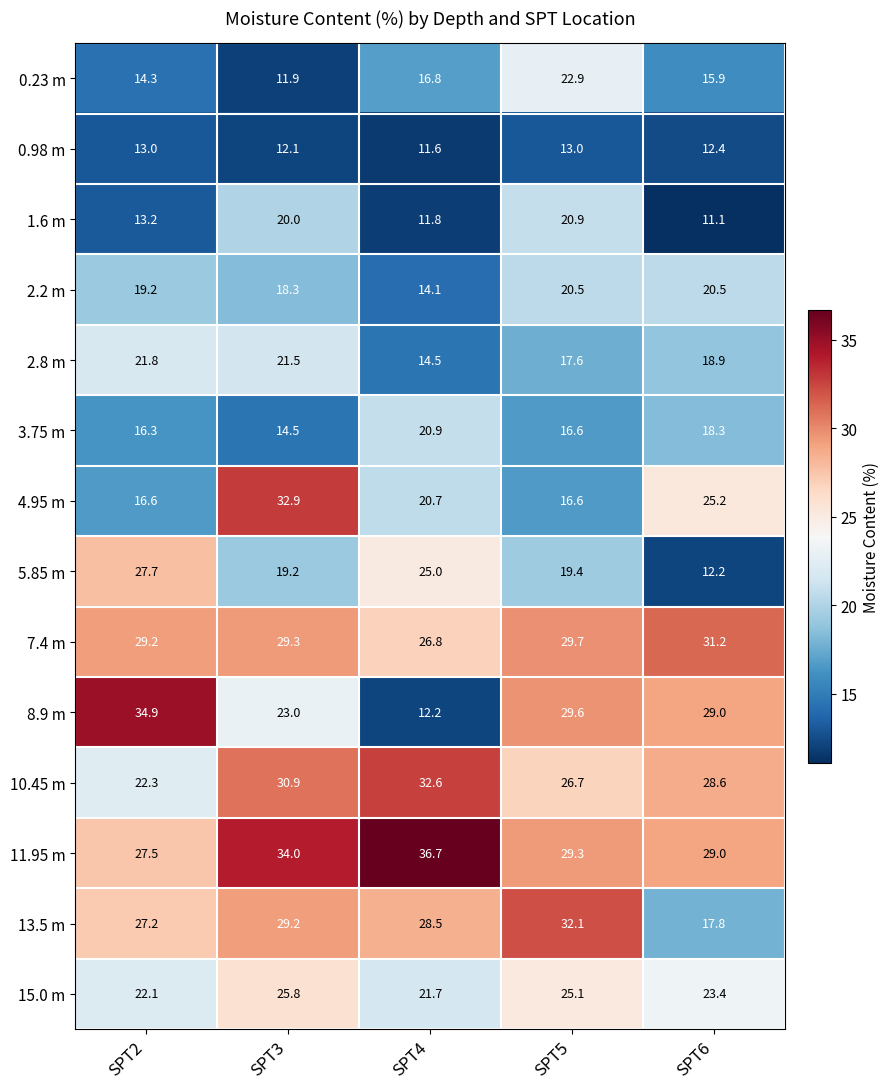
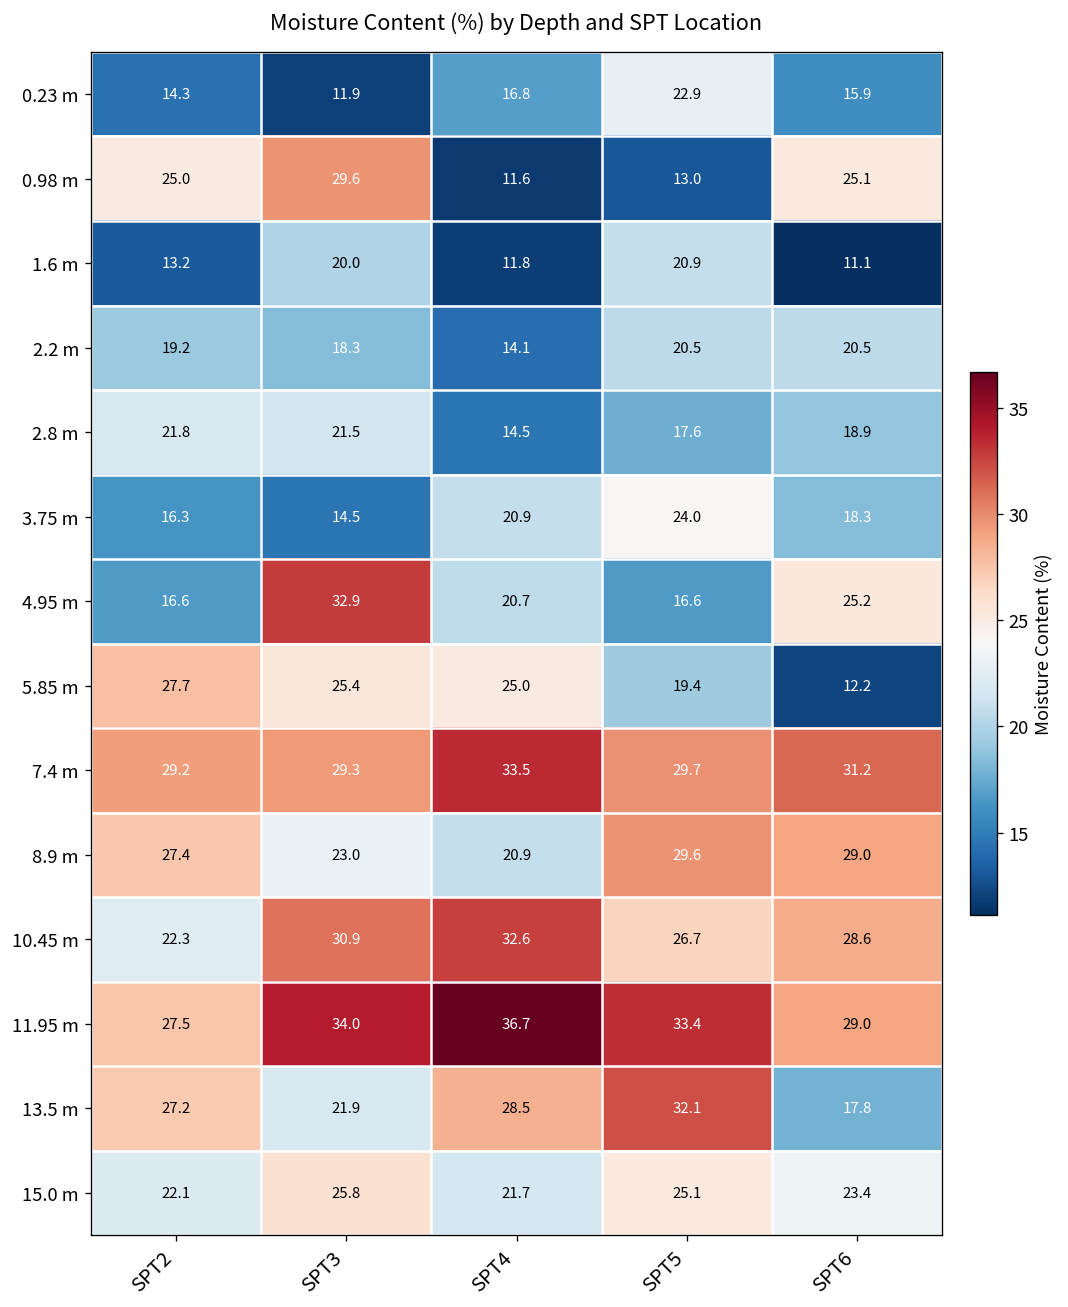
  {
    "0.23 m": {
      "SPT2": 14.3,
      "SPT3": 11.9,
      "SPT4": 16.8,
      "SPT5": 22.9,
      "SPT6": 15.9
    },
    "0.98 m": {
-     "SPT2": 13.0,
-     "SPT3": 12.1,
+     "SPT2": 25.0,
+     "SPT3": 29.6,
      "SPT4": 11.6,
      "SPT5": 13.0,
-     "SPT6": 12.4
+     "SPT6": 25.1
    },
    "1.6 m": {
      "SPT2": 13.2,
      "SPT3": 20.0,
      "SPT4": 11.8,
      "SPT5": 20.9,
      "SPT6": 11.1
    },
    "2.2 m": {
      "SPT2": 19.2,
      "SPT3": 18.3,
      "SPT4": 14.1,
      "SPT5": 20.5,
      "SPT6": 20.5
    },
    "2.8 m": {
      "SPT2": 21.8,
      "SPT3": 21.5,
      "SPT4": 14.5,
      "SPT5": 17.6,
      "SPT6": 18.9
    },
    "3.75 m": {
      "SPT2": 16.3,
      "SPT3": 14.5,
      "SPT4": 20.9,
-     "SPT5": 16.6,
+     "SPT5": 24.0,
      "SPT6": 18.3
    },
    "4.95 m": {
      "SPT2": 16.6,
      "SPT3": 32.9,
      "SPT4": 20.7,
      "SPT5": 16.6,
      "SPT6": 25.2
    },
    "5.85 m": {
      "SPT2": 27.7,
-     "SPT3": 19.2,
+     "SPT3": 25.4,
      "SPT4": 25.0,
      "SPT5": 19.4,
      "SPT6": 12.2
    },
    "7.4 m": {
      "SPT2": 29.2,
      "SPT3": 29.3,
-     "SPT4": 26.8,
+     "SPT4": 33.5,
      "SPT5": 29.7,
      "SPT6": 31.2
    },
    "8.9 m": {
-     "SPT2": 34.9,
+     "SPT2": 27.4,
      "SPT3": 23.0,
-     "SPT4": 12.2,
+     "SPT4": 20.9,
      "SPT5": 29.6,
      "SPT6": 29.0
    },
    "10.45 m": {
      "SPT2": 22.3,
      "SPT3": 30.9,
      "SPT4": 32.6,
      "SPT5": 26.7,
      "SPT6": 28.6
    },
    "11.95 m": {
      "SPT2": 27.5,
      "SPT3": 34.0,
      "SPT4": 36.7,
-     "SPT5": 29.3,
+     "SPT5": 33.4,
      "SPT6": 29.0
    },
    "13.5 m": {
      "SPT2": 27.2,
-     "SPT3": 29.2,
+     "SPT3": 21.9,
      "SPT4": 28.5,
      "SPT5": 32.1,
      "SPT6": 17.8
    },
    "15.0 m": {
      "SPT2": 22.1,
      "SPT3": 25.8,
      "SPT4": 21.7,
      "SPT5": 25.1,
      "SPT6": 23.4
    }
  }
